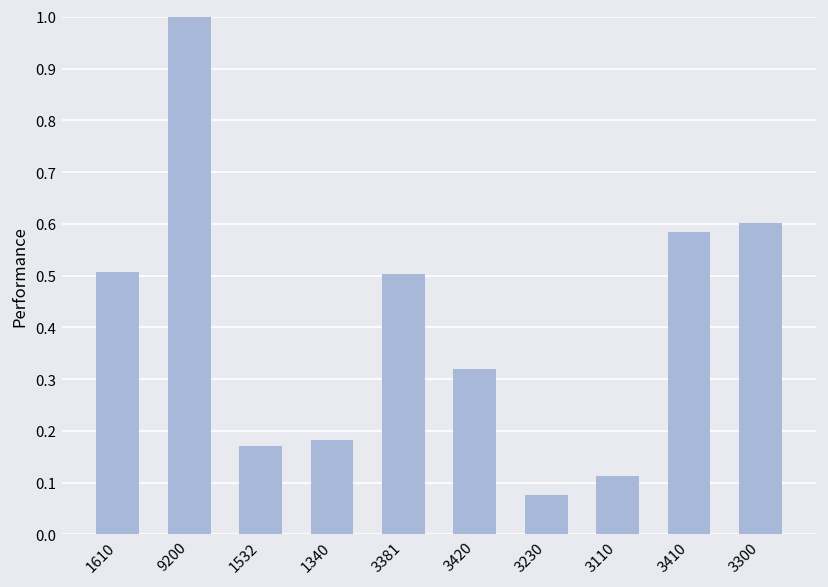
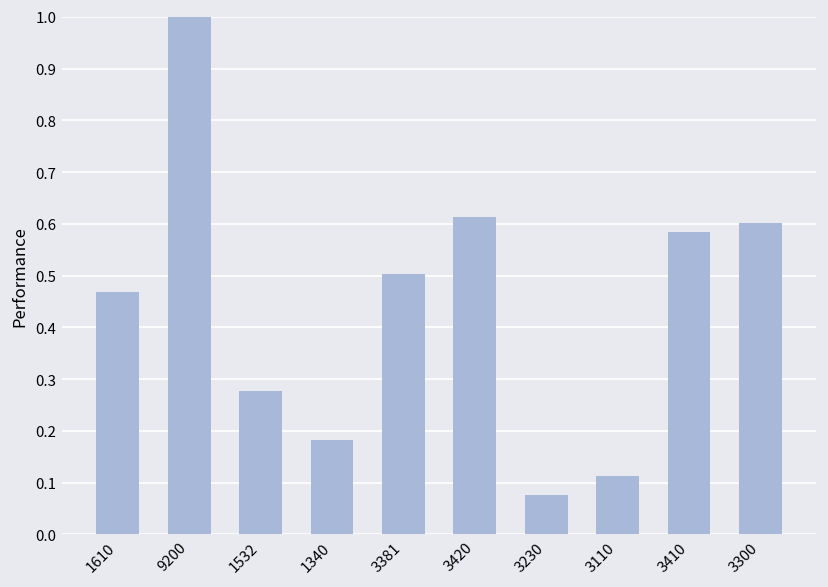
  {
-   "1610": 0.51,
+   "1610": 0.47,
    "9200": 1.00,
-   "1532": 0.17,
+   "1532": 0.28,
    "1340": 0.18,
    "3381": 0.50,
-   "3420": 0.32,
+   "3420": 0.61,
    "3230": 0.08,
    "3110": 0.11,
    "3410": 0.58,
    "3300": 0.60
  }
